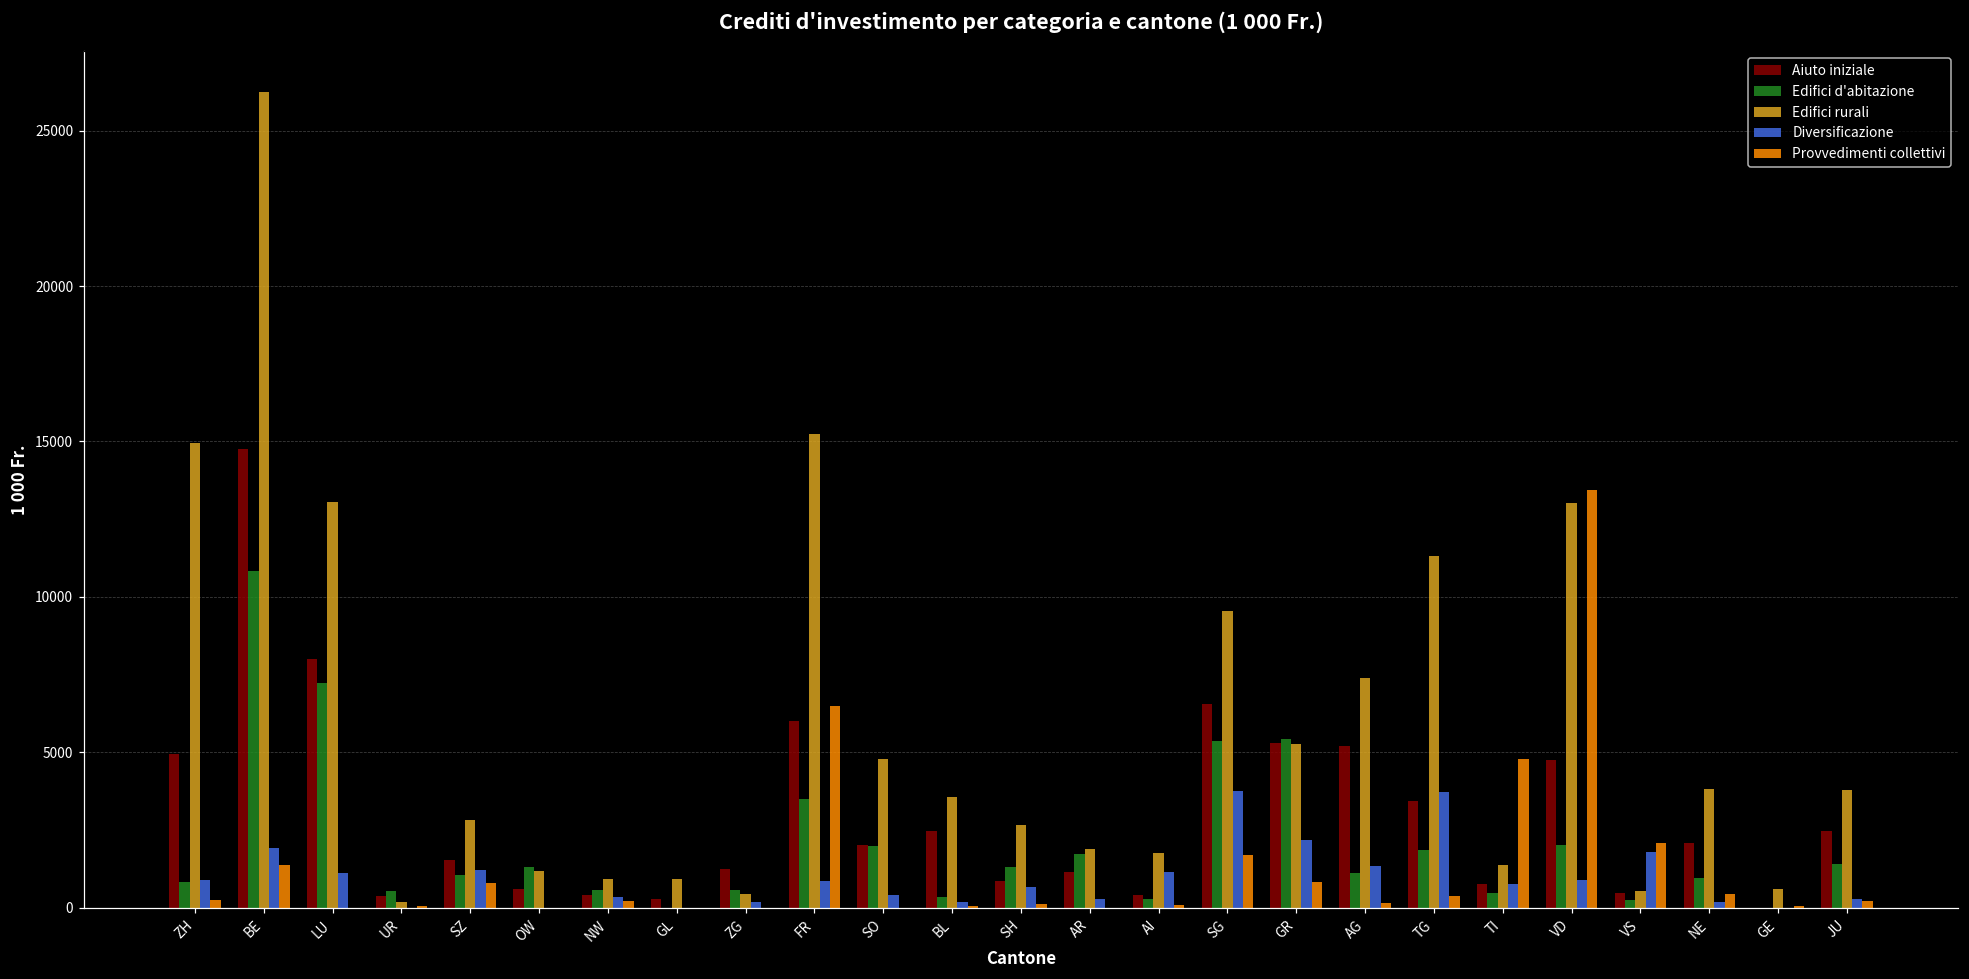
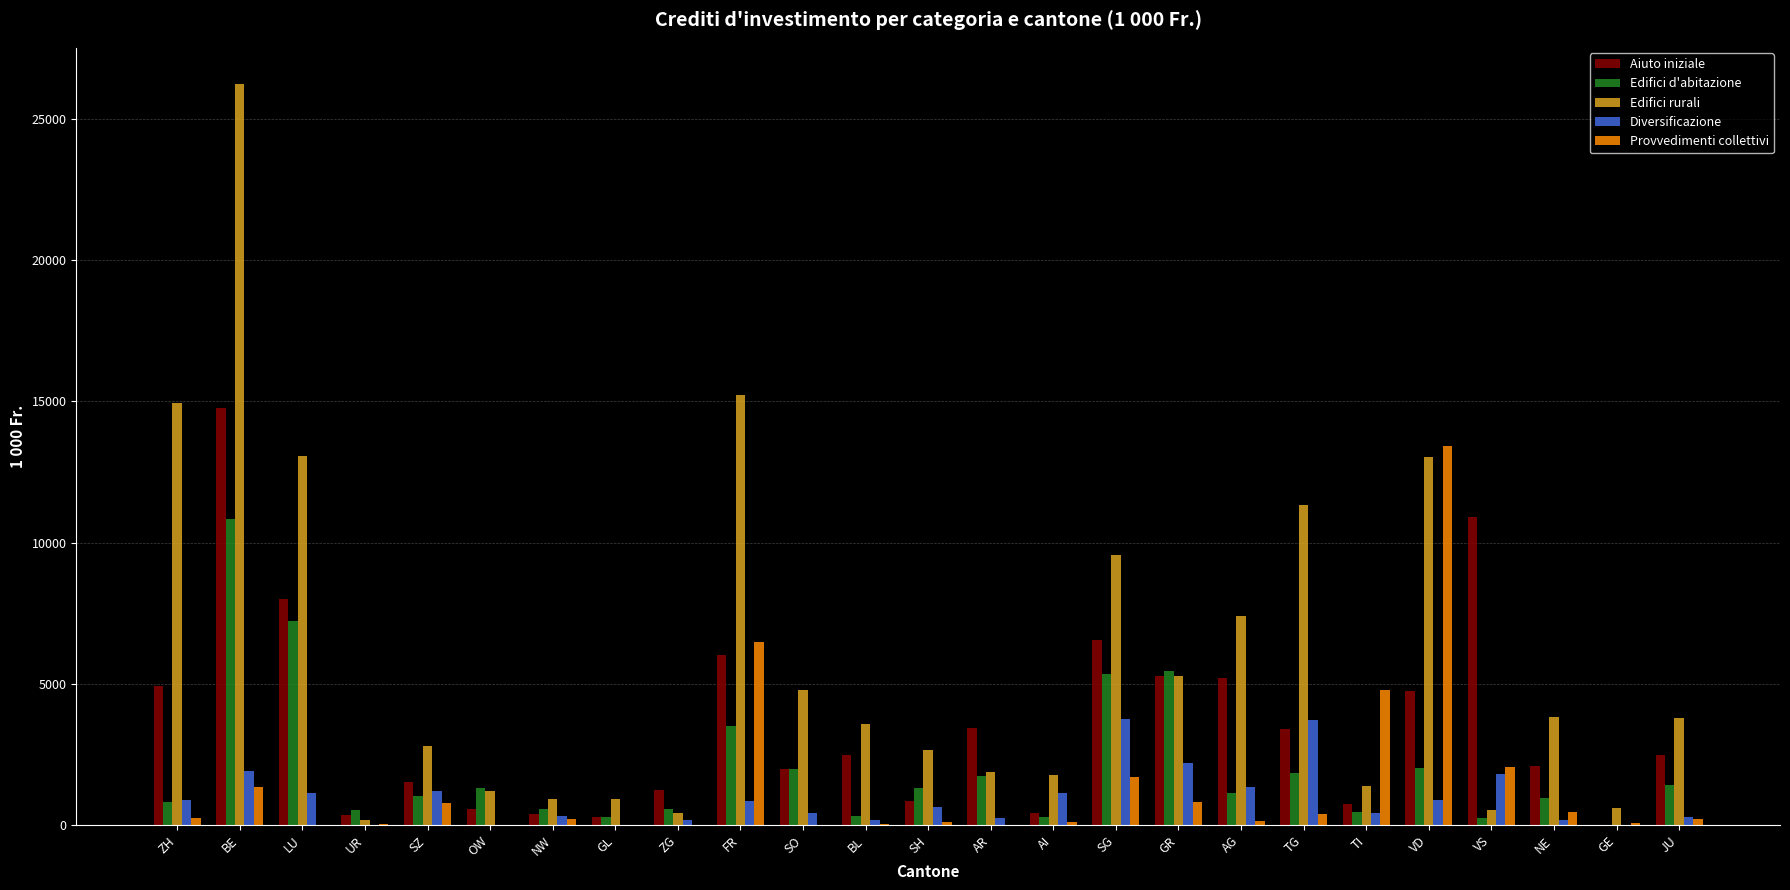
  {
    "Aiuto iniziale": {
      "ZH": 4900,
      "BE": 14800,
      "LU": 8000,
      "UR": 400,
      "SZ": 1500,
      "OW": 600,
      "NW": 400,
      "GL": 300,
      "ZG": 1300,
      "FR": 6000,
      "SO": 2000,
      "BL": 2500,
      "SH": 900,
-     "AR": 1200,
+     "AR": 3400,
      "AI": 400,
      "SG": 6500,
      "GR": 5300,
      "AG": 5200,
      "TG": 3400,
      "TI": 800,
      "VD": 4800,
-     "VS": 500,
+     "VS": 10900,
      "NE": 2100,
      "GE": 0,
      "JU": 2500
    },
    "Edifici d'abitazione": {
      "ZH": 800,
      "BE": 10800,
      "LU": 7200,
      "UR": 500,
      "SZ": 1100,
      "OW": 1300,
      "NW": 600,
-     "GL": 0,
+     "GL": 300,
      "ZG": 600,
      "FR": 3500,
      "SO": 2000,
      "BL": 300,
      "SH": 1300,
      "AR": 1700,
      "AI": 300,
      "SG": 5400,
      "GR": 5400,
      "AG": 1100,
      "TG": 1900,
      "TI": 500,
      "VD": 2000,
      "VS": 200,
      "NE": 1000,
      "GE": 0,
      "JU": 1400
    },
    "Diversificazione": {
      "ZH": 900,
      "BE": 1900,
      "LU": 1100,
      "UR": 0,
      "SZ": 1200,
      "OW": 0,
      "NW": 300,
      "GL": 0,
      "ZG": 200,
      "FR": 900,
      "SO": 400,
      "BL": 200,
      "SH": 700,
      "AR": 300,
      "AI": 1200,
      "SG": 3800,
      "GR": 2200,
      "AG": 1400,
      "TG": 3700,
-     "TI": 800,
+     "TI": 400,
      "VD": 900,
      "VS": 1800,
      "NE": 200,
      "GE": 0,
      "JU": 300
    }
  }
